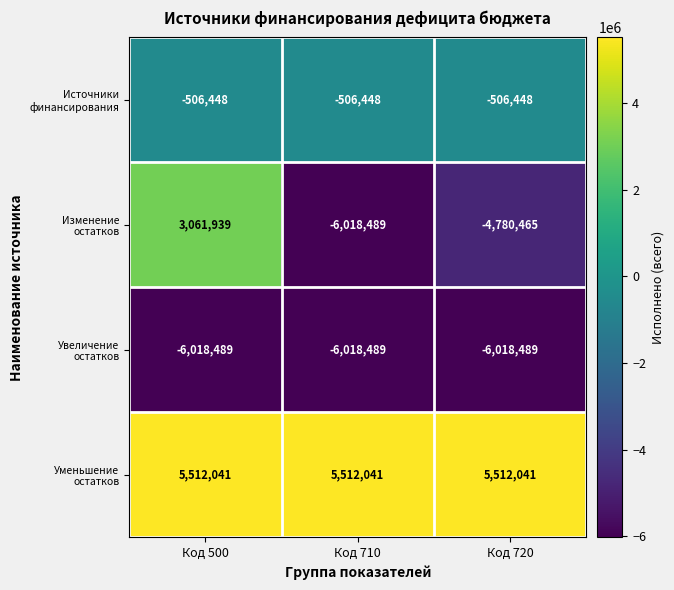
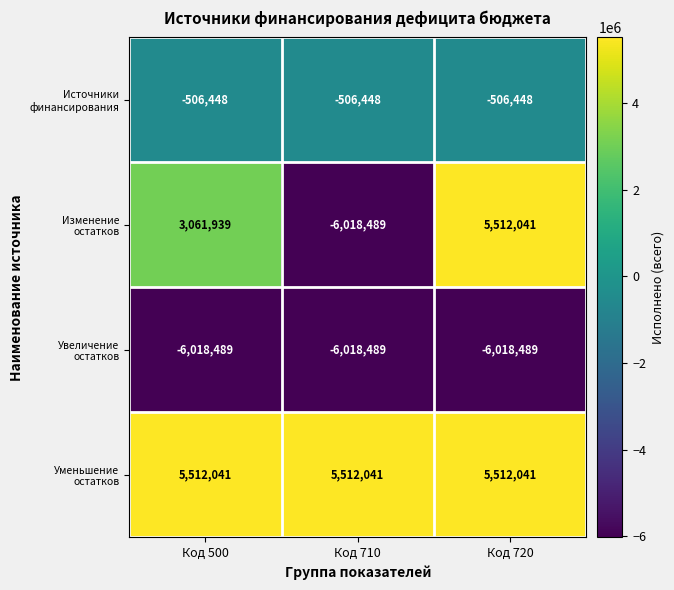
  {
    "Источники финансирования": {
      "Код 500": "-506,448",
      "Код 710": "-506,448",
      "Код 720": "-506,448"
    },
    "Изменение остатков": {
      "Код 500": "3,061,939",
      "Код 710": "-6,018,489",
-     "Код 720": "-4,780,465"
+     "Код 720": "5,512,041"
    },
    "Увеличение остатков": {
      "Код 500": "-6,018,489",
      "Код 710": "-6,018,489",
      "Код 720": "-6,018,489"
    },
    "Уменьшение остатков": {
      "Код 500": "5,512,041",
      "Код 710": "5,512,041",
      "Код 720": "5,512,041"
    }
  }
